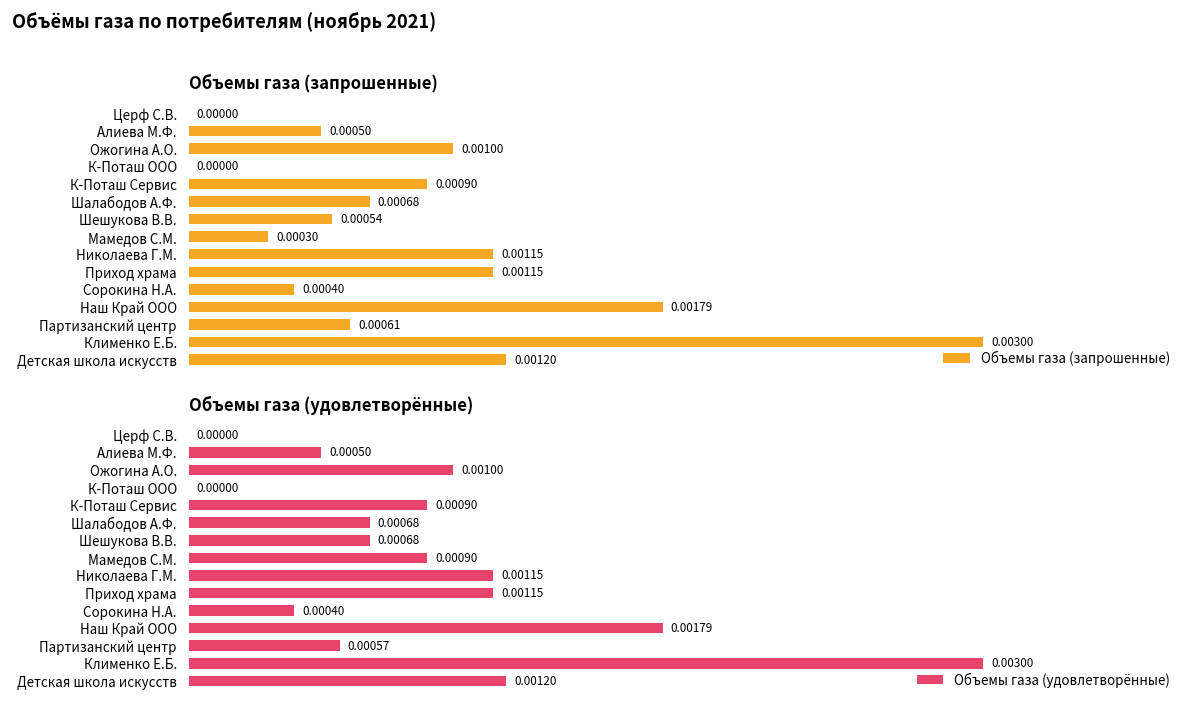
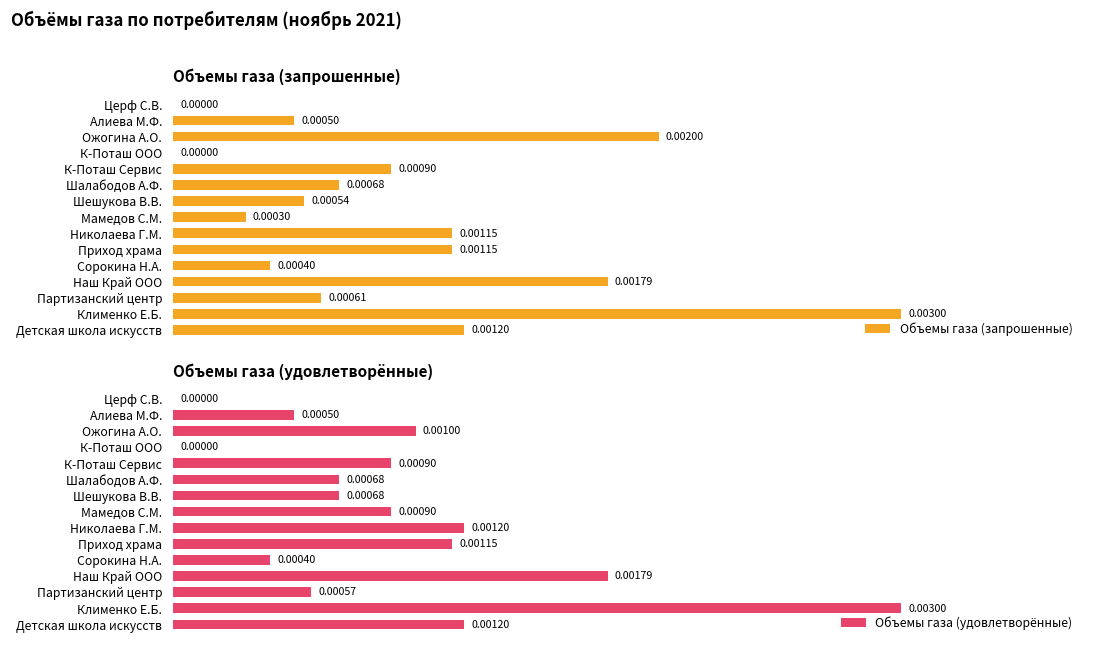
  {
    "Объемы газа (запрошенные)": {
      "Церф С.В.": 0.00000,
      "Алиева М.Ф.": 0.00050,
-     "Ожогина А.О.": 0.00100,
+     "Ожогина А.О.": 0.00200,
      "К-Поташ ООО": 0.00000,
      "К-Поташ Сервис": 0.00090,
      "Шалабодов А.Ф.": 0.00068,
      "Шешукова В.В.": 0.00054,
      "Мамедов С.М.": 0.00030,
      "Николаева Г.М.": 0.00115,
      "Приход храма": 0.00115,
      "Сорокина Н.А.": 0.00040,
      "Наш Край ООО": 0.00179,
      "Партизанский центр": 0.00061,
      "Клименко Е.Б.": 0.00300,
      "Детская школа искусств": 0.00120
    },
    "Объемы газа (удовлетворённые)": {
      "Церф С.В.": 0.00000,
      "Алиева М.Ф.": 0.00050,
      "Ожогина А.О.": 0.00100,
      "К-Поташ ООО": 0.00000,
      "К-Поташ Сервис": 0.00090,
      "Шалабодов А.Ф.": 0.00068,
      "Шешукова В.В.": 0.00068,
      "Мамедов С.М.": 0.00090,
-     "Николаева Г.М.": 0.00115,
+     "Николаева Г.М.": 0.00120,
      "Приход храма": 0.00115,
      "Сорокина Н.А.": 0.00040,
      "Наш Край ООО": 0.00179,
      "Партизанский центр": 0.00057,
      "Клименко Е.Б.": 0.00300,
      "Детская школа искусств": 0.00120
    }
  }
